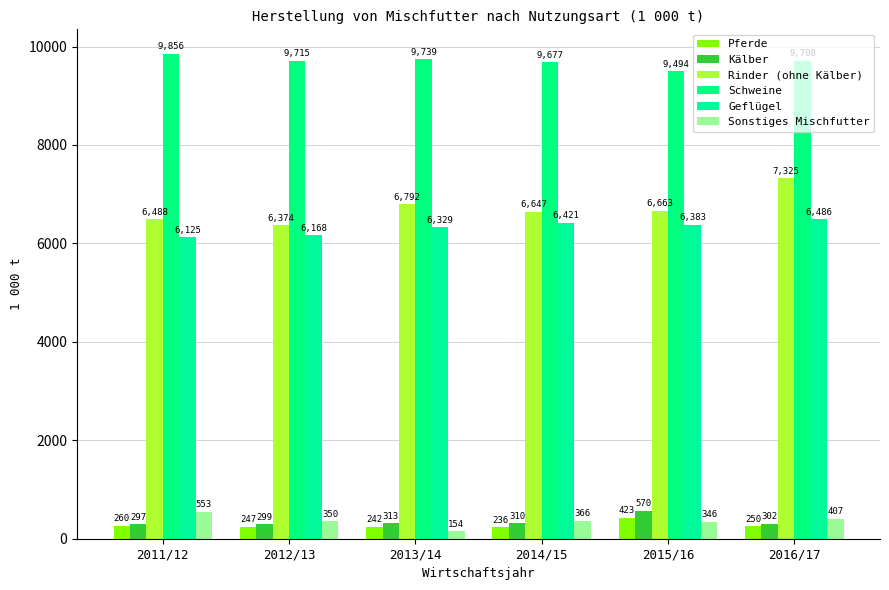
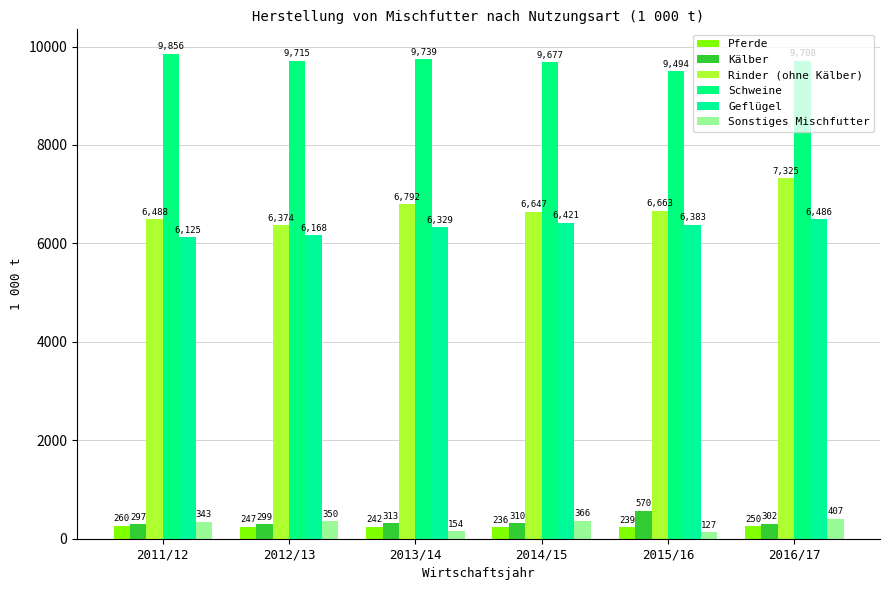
  {
    "Pferde": {
      "2011/12": "260",
      "2012/13": "247",
      "2013/14": "242",
      "2014/15": "236",
-     "2015/16": "423",
+     "2015/16": "239",
      "2016/17": "250"
    },
    "Kälber": {
      "2011/12": "297",
      "2012/13": "299",
      "2013/14": "313",
      "2014/15": "310",
      "2015/16": "570",
      "2016/17": "302"
    },
    "Rinder (ohne Kälber)": {
      "2011/12": "6,488",
      "2012/13": "6,374",
      "2013/14": "6,792",
      "2014/15": "6,647",
      "2015/16": "6,663",
      "2016/17": "7,325"
    },
    "Sonstiges Mischfutter": {
-     "2011/12": "553",
+     "2011/12": "343",
      "2012/13": "350",
      "2013/14": "154",
      "2014/15": "366",
-     "2015/16": "346",
+     "2015/16": "127",
      "2016/17": "407"
    }
  }
